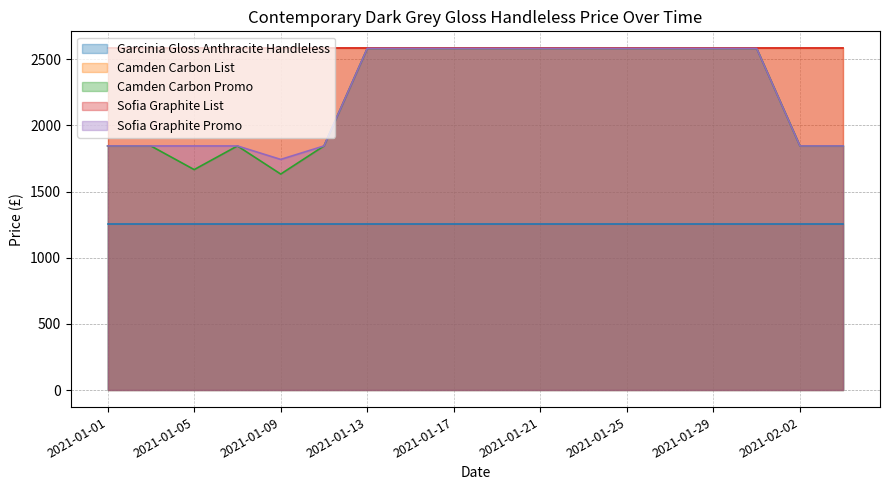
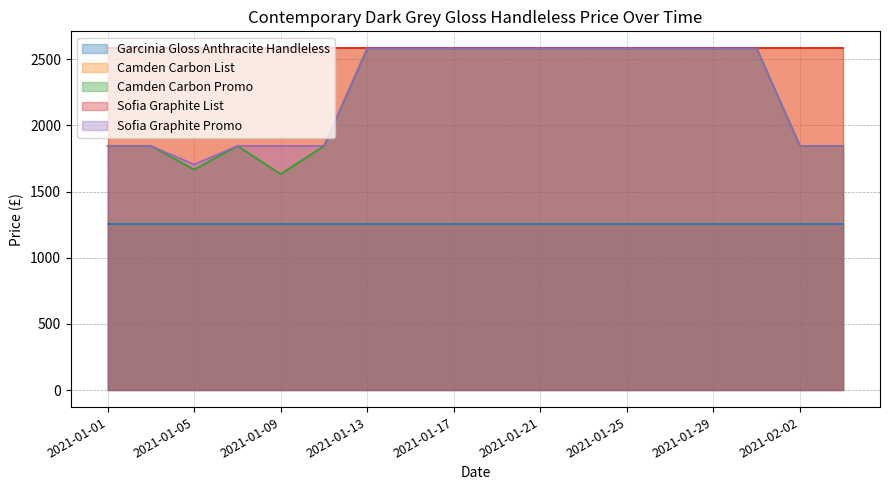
  {
    "Garcinia Gloss Anthracite Handleless": {
      "2021-01-01": 1260,
      "2021-01-05": 1260,
      "2021-01-09": 1260,
      "2021-01-13": 1260,
      "2021-01-17": 1260,
      "2021-01-21": 1260,
      "2021-01-25": 1260,
      "2021-01-29": 1260,
      "2021-02-02": 1260
    },
    "Sofia Graphite List": {
      "2021-02-02": 2580
    },
    "Camden Carbon Promo": {
      "2021-01-05": 1670,
      "2021-01-09": 1630
    },
    "Sofia Graphite Promo": {
-     "2021-01-05": 1840,
-     "2021-01-09": 1740
+     "2021-01-05": 1700,
+     "2021-01-09": 1840
    }
  }
